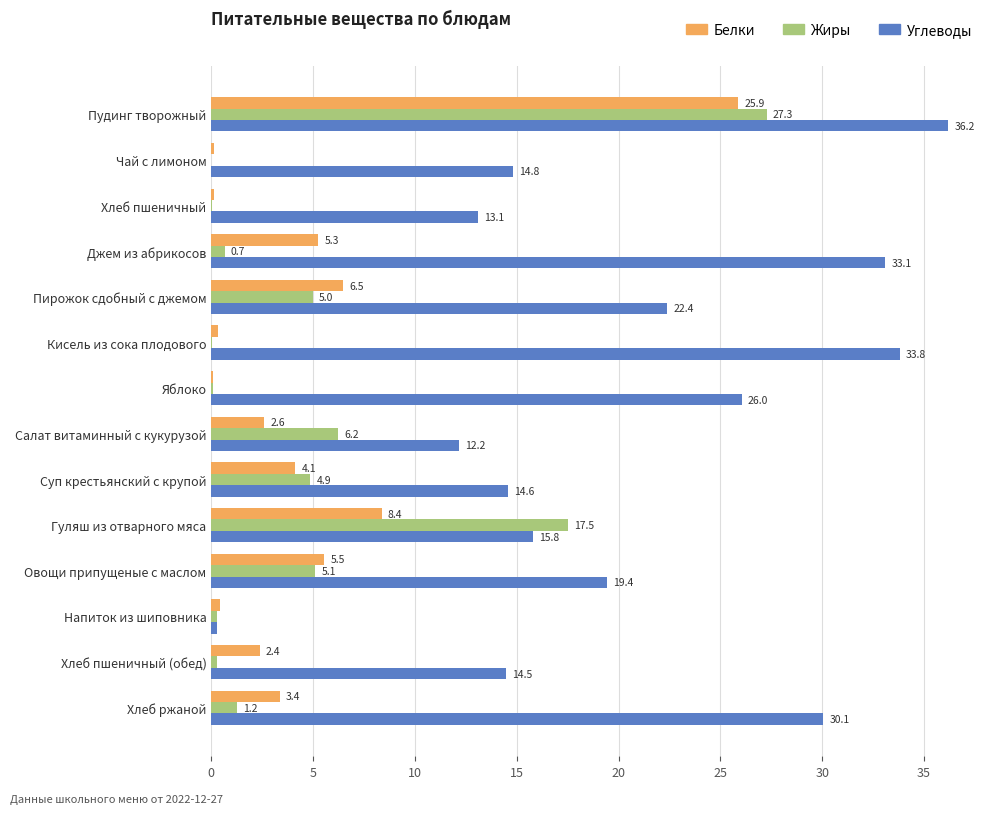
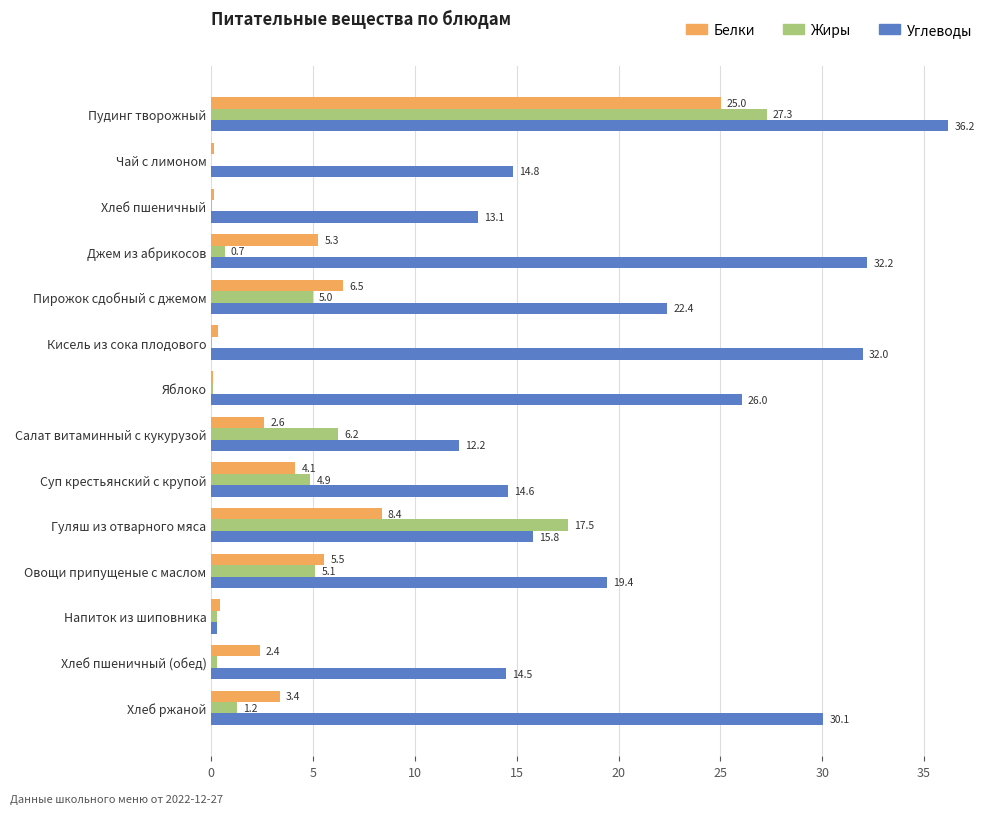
  {
    "Белки": {
-     "Пудинг творожный": 25.9,
+     "Пудинг творожный": 25.0,
      "Джем из абрикосов": 5.3,
      "Пирожок сдобный с джемом": 6.5,
      "Салат витаминный с кукурузой": 2.6,
      "Суп крестьянский с крупой": 4.1,
      "Гуляш из отварного мяса": 8.4,
      "Овощи припущеные с маслом": 5.5,
      "Хлеб пшеничный (обед)": 2.4,
      "Хлеб ржаной": 3.4
    },
    "Жиры": {
      "Пудинг творожный": 27.3,
      "Джем из абрикосов": 0.7,
      "Пирожок сдобный с джемом": 5.0,
      "Салат витаминный с кукурузой": 6.2,
      "Суп крестьянский с крупой": 4.9,
      "Гуляш из отварного мяса": 17.5,
      "Овощи припущеные с маслом": 5.1,
      "Хлеб ржаной": 1.2
    },
    "Углеводы": {
      "Пудинг творожный": 36.2,
      "Чай с лимоном": 14.8,
      "Хлеб пшеничный": 13.1,
-     "Джем из абрикосов": 33.1,
+     "Джем из абрикосов": 32.2,
      "Пирожок сдобный с джемом": 22.4,
-     "Кисель из сока плодового": 33.8,
+     "Кисель из сока плодового": 32.0,
      "Яблоко": 26.0,
      "Салат витаминный с кукурузой": 12.2,
      "Суп крестьянский с крупой": 14.6,
      "Гуляш из отварного мяса": 15.8,
      "Овощи припущеные с маслом": 19.4,
      "Хлеб пшеничный (обед)": 14.5,
      "Хлеб ржаной": 30.1
    }
  }
